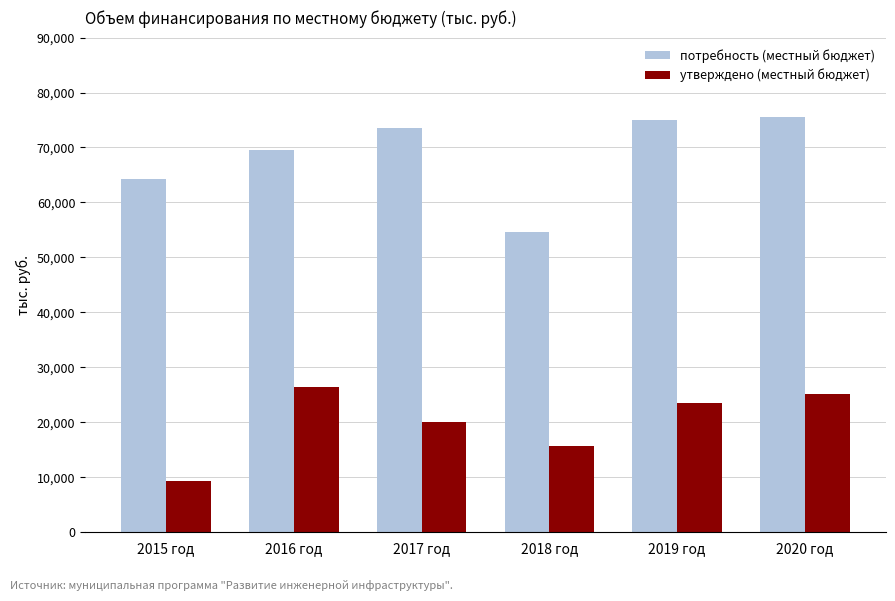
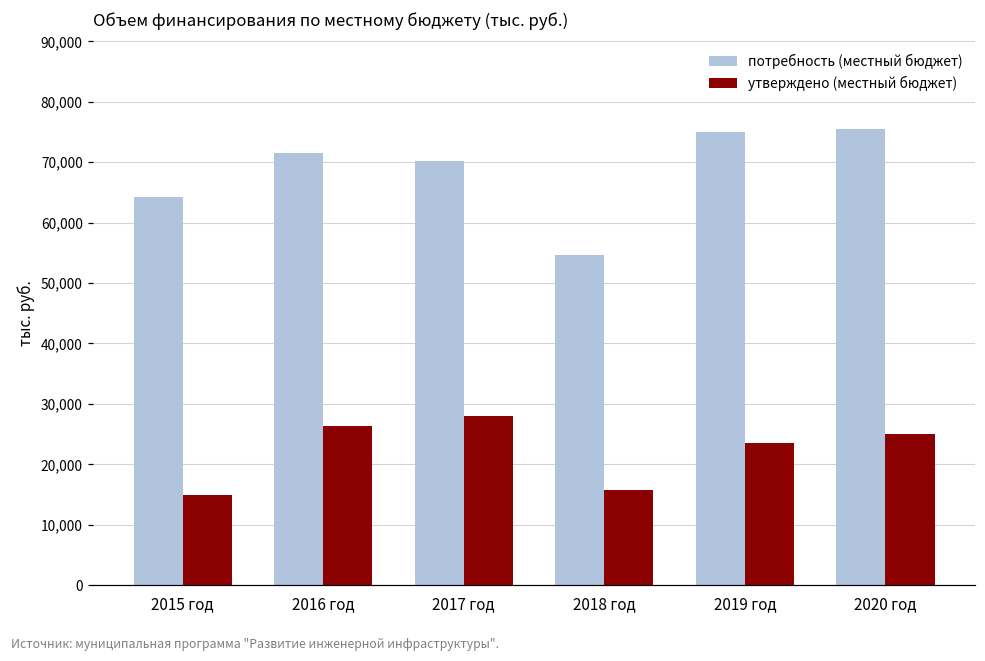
  {
    "потребность (местный бюджет)": {
      "2015 год": "64,000",
-     "2016 год": "70,000",
-     "2017 год": "74,000",
+     "2016 год": "72,000",
+     "2017 год": "70,000",
      "2018 год": "55,000",
      "2019 год": "75,000",
      "2020 год": "75,000"
    },
    "утверждено (местный бюджет)": {
-     "2015 год": "9,000",
+     "2015 год": "15,000",
      "2016 год": "26,000",
-     "2017 год": "20,000",
+     "2017 год": "28,000",
      "2018 год": "16,000",
      "2019 год": "23,000",
      "2020 год": "25,000"
    }
  }
